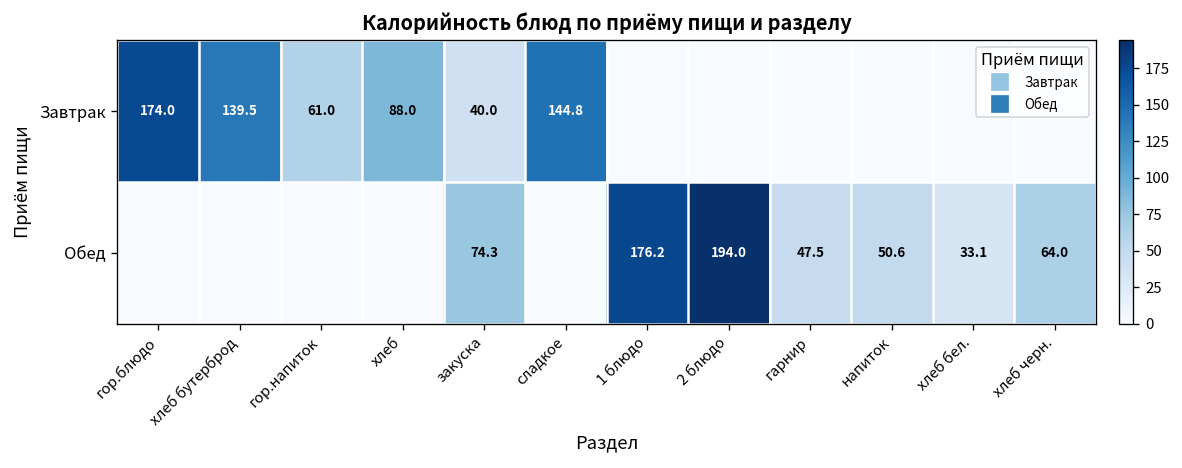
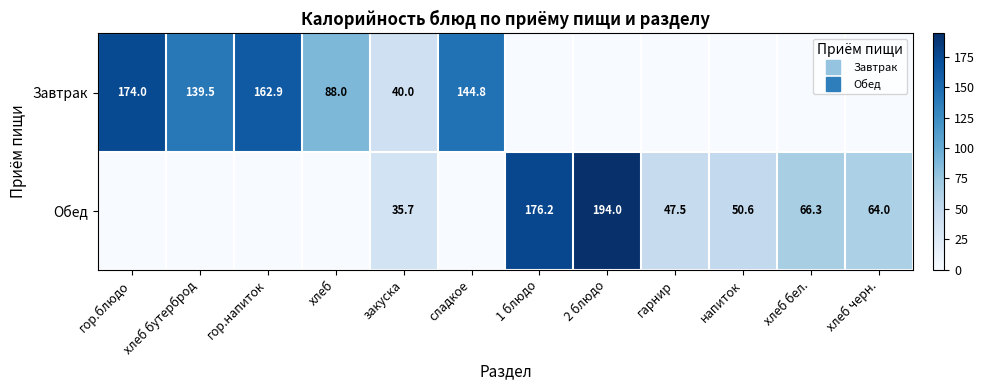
  {
    "Завтрак": {
      "гор.блюдо": 174.0,
      "хлеб бутерброд": 139.5,
-     "гор.напиток": 61.0,
+     "гор.напиток": 162.9,
      "хлеб": 88.0,
      "закуска": 40.0,
      "сладкое": 144.8
    },
    "Обед": {
-     "закуска": 74.3,
+     "закуска": 35.7,
      "1 блюдо": 176.2,
      "2 блюдо": 194.0,
      "гарнир": 47.5,
      "напиток": 50.6,
-     "хлеб бел.": 33.1,
+     "хлеб бел.": 66.3,
      "хлеб черн.": 64.0
    }
  }
